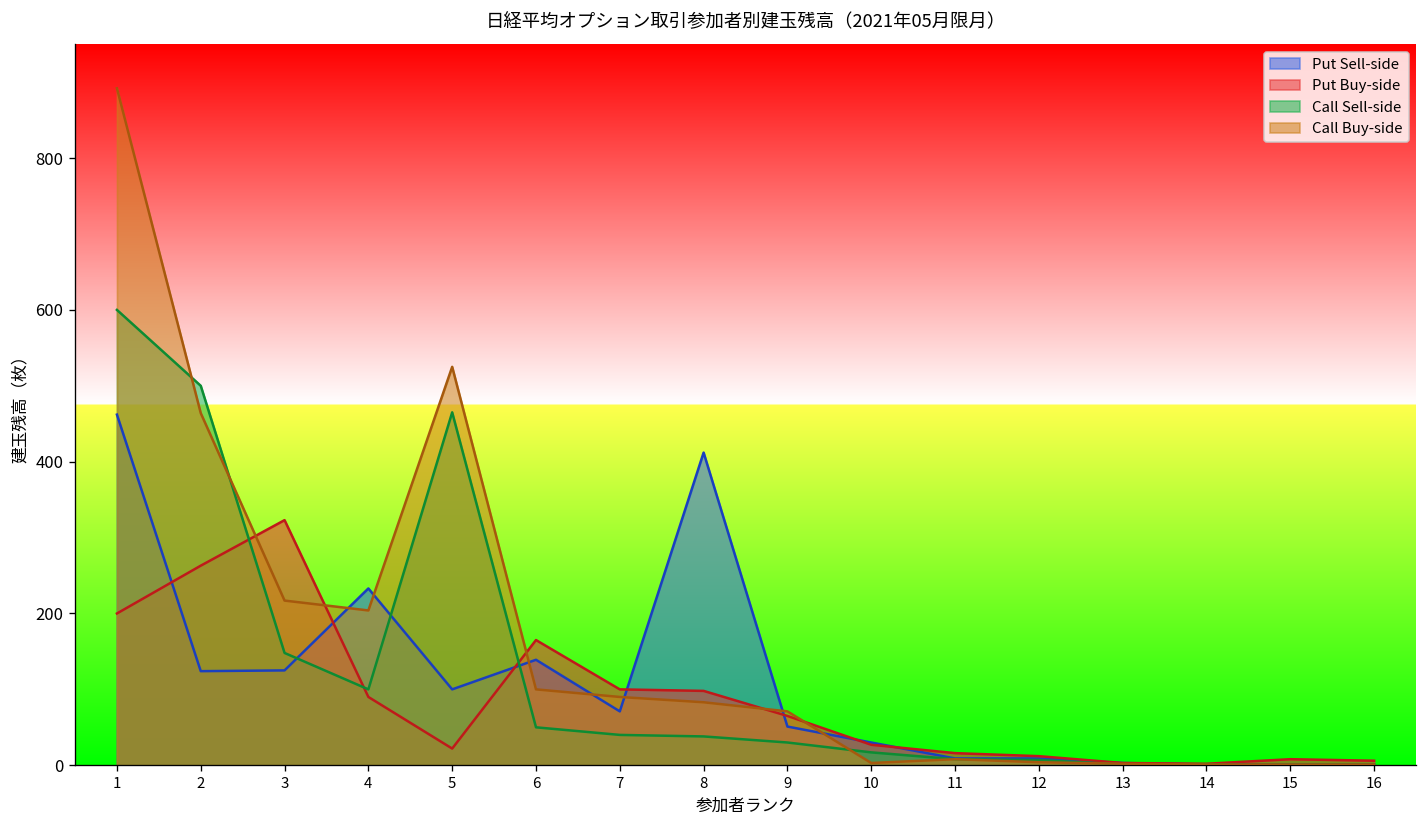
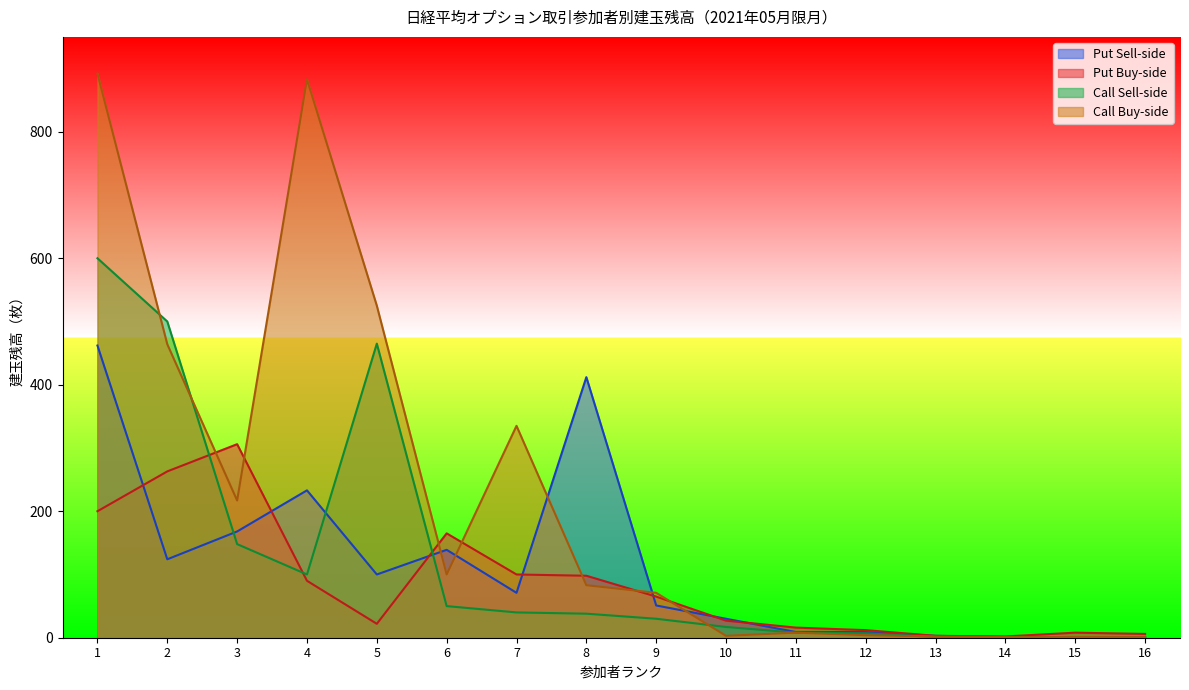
  {
    "Put Sell-side": {
      "1": 460,
      "2": 120,
-     "3": 130,
+     "3": 170,
      "4": 230,
      "5": 100,
      "6": 140,
      "7": 70,
      "8": 410,
      "9": 50
    },
    "Put Buy-side": {
      "1": 200,
      "2": 260,
-     "3": 320,
+     "3": 310,
      "4": 90,
      "5": 20,
      "6": 170,
      "7": 100,
      "8": 100,
      "9": 70,
      "11": 20,
      "15": 10,
      "16": 10
    },
    "Call Sell-side": {
      "1": 600,
      "2": 500,
      "3": 150,
      "4": 100,
      "5": 470,
      "6": 50,
      "7": 40,
      "8": 40,
      "9": 30,
      "10": 20
    },
    "Call Buy-side": {
      "1": 890,
      "2": 460,
      "3": 220,
-     "4": 200,
+     "4": 880,
      "5": 530,
      "6": 100,
-     "7": 90,
+     "7": 340,
      "8": 80,
      "9": 70,
      "10": 0
    }
  }
